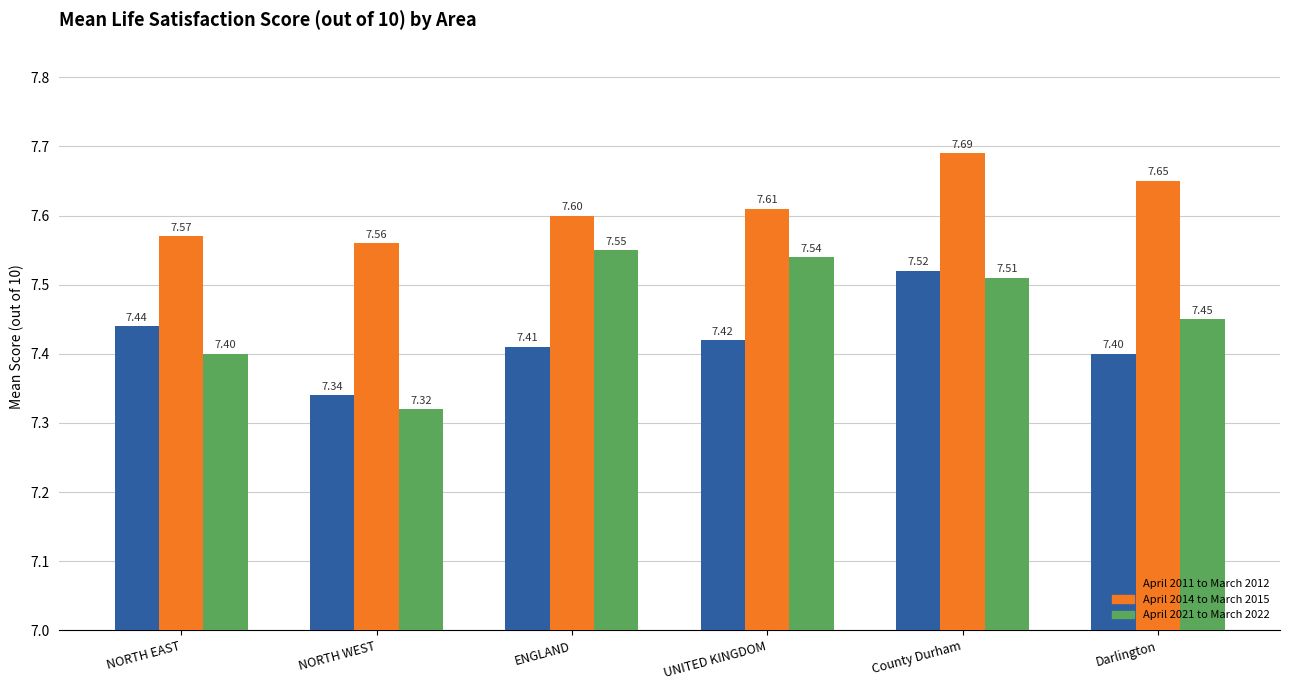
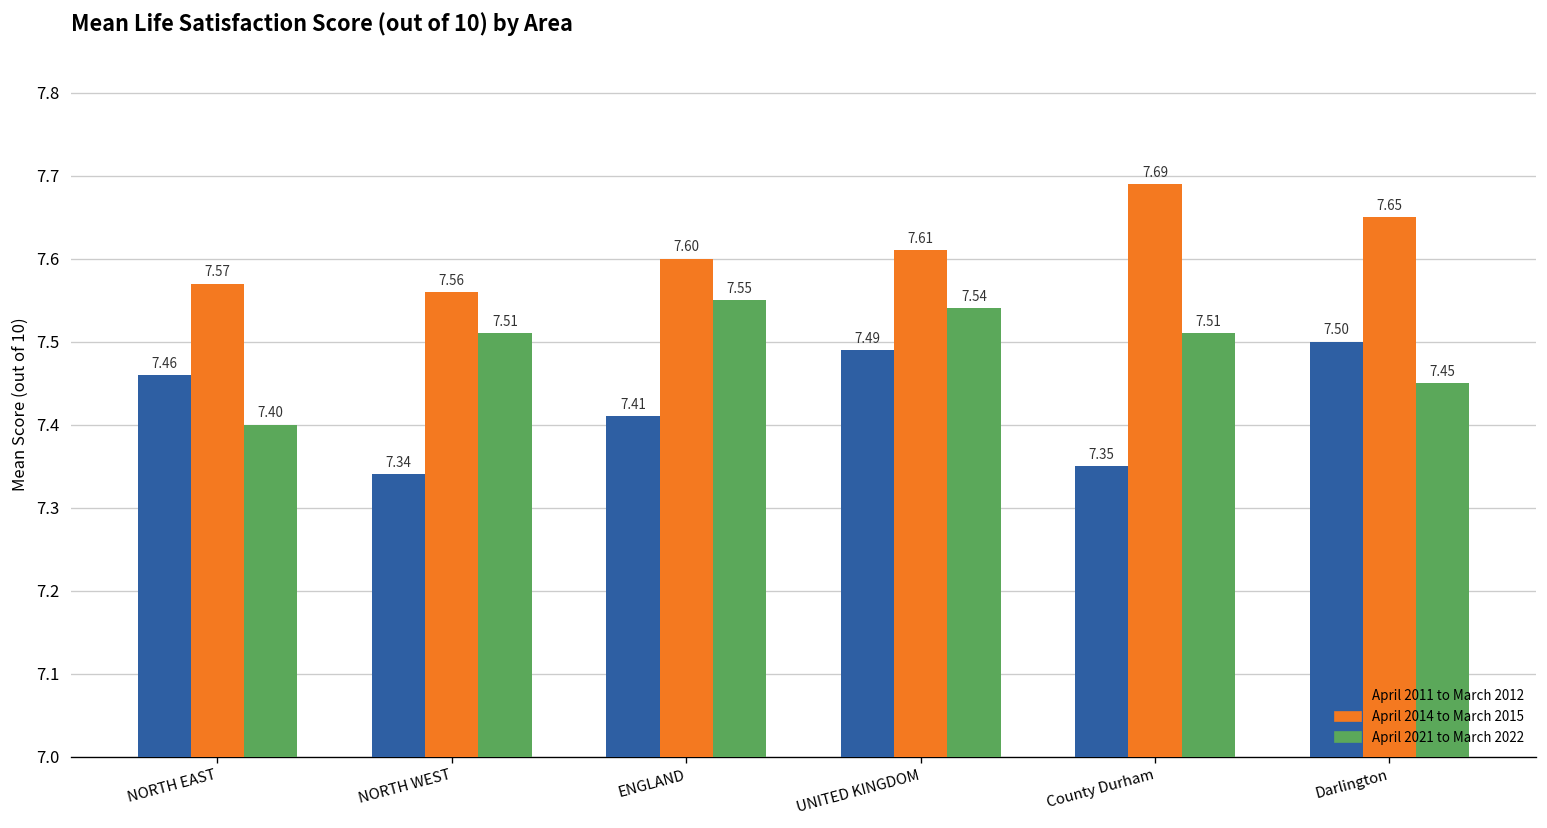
  {
    "April 2011 to March 2012": {
-     "NORTH EAST": 7.44,
+     "NORTH EAST": 7.46,
      "NORTH WEST": 7.34,
      "ENGLAND": 7.41,
-     "UNITED KINGDOM": 7.42,
-     "County Durham": 7.52,
-     "Darlington": 7.40
+     "UNITED KINGDOM": 7.49,
+     "County Durham": 7.35,
+     "Darlington": 7.50
    },
    "April 2014 to March 2015": {
      "NORTH EAST": 7.57,
      "NORTH WEST": 7.56,
      "ENGLAND": 7.60,
      "UNITED KINGDOM": 7.61,
      "County Durham": 7.69,
      "Darlington": 7.65
    },
    "April 2021 to March 2022": {
      "NORTH EAST": 7.40,
-     "NORTH WEST": 7.32,
+     "NORTH WEST": 7.51,
      "ENGLAND": 7.55,
      "UNITED KINGDOM": 7.54,
      "County Durham": 7.51,
      "Darlington": 7.45
    }
  }
